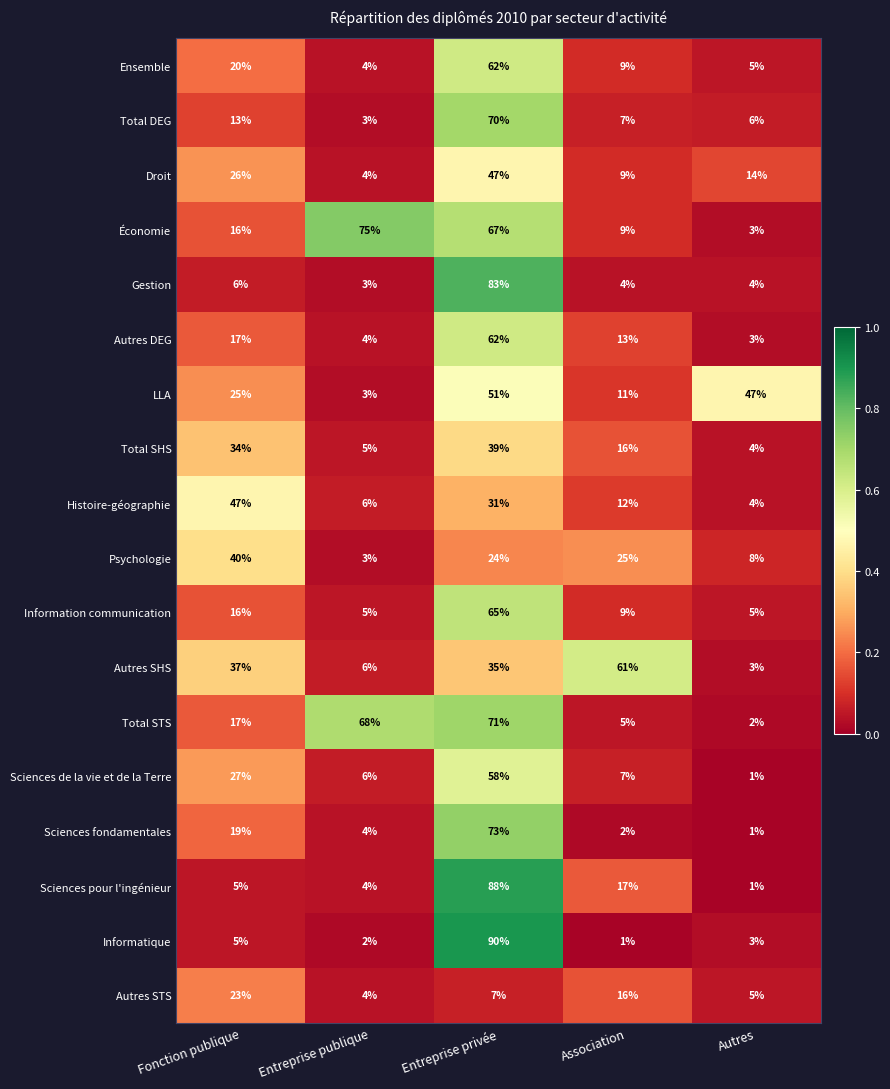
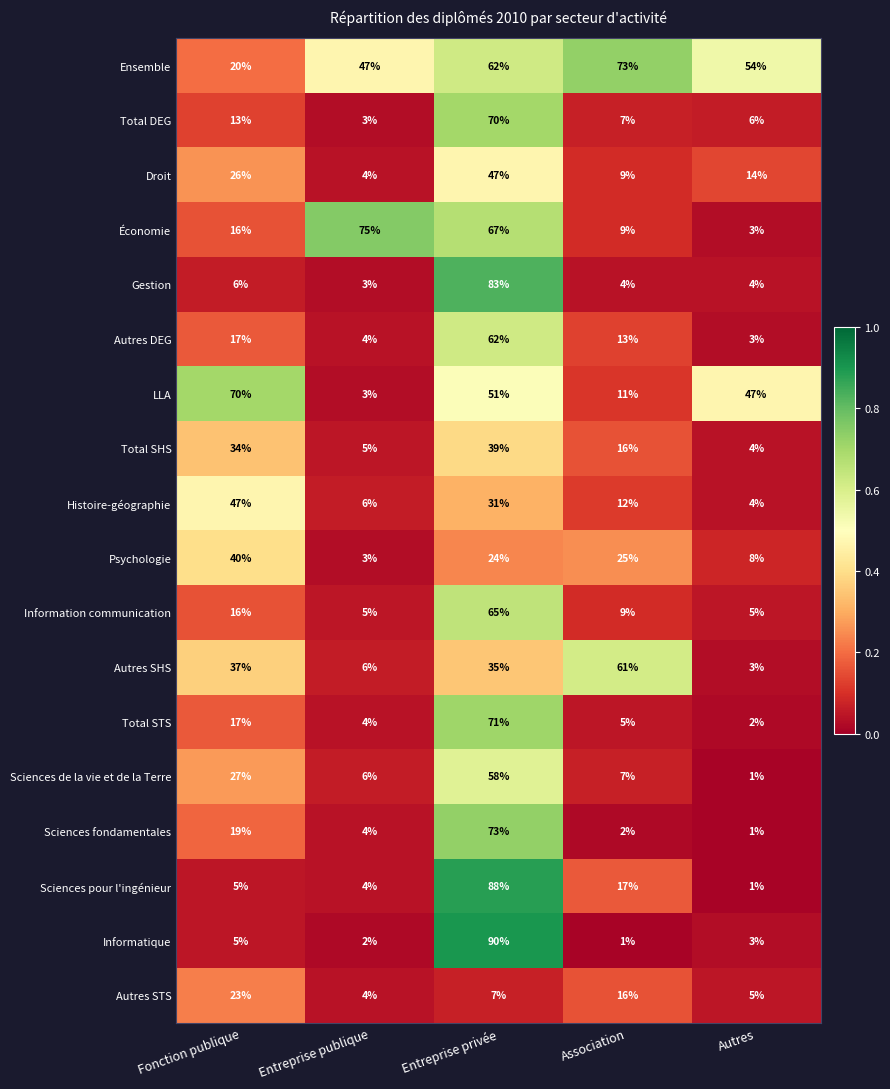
  {
    "Ensemble": {
      "Fonction publique": "20%",
-     "Entreprise publique": "4%",
+     "Entreprise publique": "47%",
      "Entreprise privée": "62%",
-     "Association": "9%",
-     "Autres": "5%"
+     "Association": "73%",
+     "Autres": "54%"
    },
    "Total DEG": {
      "Fonction publique": "13%",
      "Entreprise publique": "3%",
      "Entreprise privée": "70%",
      "Association": "7%",
      "Autres": "6%"
    },
    "Droit": {
      "Fonction publique": "26%",
      "Entreprise publique": "4%",
      "Entreprise privée": "47%",
      "Association": "9%",
      "Autres": "14%"
    },
    "Économie": {
      "Fonction publique": "16%",
      "Entreprise publique": "75%",
      "Entreprise privée": "67%",
      "Association": "9%",
      "Autres": "3%"
    },
    "Gestion": {
      "Fonction publique": "6%",
      "Entreprise publique": "3%",
      "Entreprise privée": "83%",
      "Association": "4%",
      "Autres": "4%"
    },
    "Autres DEG": {
      "Fonction publique": "17%",
      "Entreprise publique": "4%",
      "Entreprise privée": "62%",
      "Association": "13%",
      "Autres": "3%"
    },
    "LLA": {
-     "Fonction publique": "25%",
+     "Fonction publique": "70%",
      "Entreprise publique": "3%",
      "Entreprise privée": "51%",
      "Association": "11%",
      "Autres": "47%"
    },
    "Total SHS": {
      "Fonction publique": "34%",
      "Entreprise publique": "5%",
      "Entreprise privée": "39%",
      "Association": "16%",
      "Autres": "4%"
    },
    "Histoire-géographie": {
      "Fonction publique": "47%",
      "Entreprise publique": "6%",
      "Entreprise privée": "31%",
      "Association": "12%",
      "Autres": "4%"
    },
    "Psychologie": {
      "Fonction publique": "40%",
      "Entreprise publique": "3%",
      "Entreprise privée": "24%",
      "Association": "25%",
      "Autres": "8%"
    },
    "Information communication": {
      "Fonction publique": "16%",
      "Entreprise publique": "5%",
      "Entreprise privée": "65%",
      "Association": "9%",
      "Autres": "5%"
    },
    "Autres SHS": {
      "Fonction publique": "37%",
      "Entreprise publique": "6%",
      "Entreprise privée": "35%",
      "Association": "61%",
      "Autres": "3%"
    },
    "Total STS": {
      "Fonction publique": "17%",
-     "Entreprise publique": "68%",
+     "Entreprise publique": "4%",
      "Entreprise privée": "71%",
      "Association": "5%",
      "Autres": "2%"
    },
    "Sciences de la vie et de la Terre": {
      "Fonction publique": "27%",
      "Entreprise publique": "6%",
      "Entreprise privée": "58%",
      "Association": "7%",
      "Autres": "1%"
    },
    "Sciences fondamentales": {
      "Fonction publique": "19%",
      "Entreprise publique": "4%",
      "Entreprise privée": "73%",
      "Association": "2%",
      "Autres": "1%"
    },
    "Sciences pour l'ingénieur": {
      "Fonction publique": "5%",
      "Entreprise publique": "4%",
      "Entreprise privée": "88%",
      "Association": "17%",
      "Autres": "1%"
    },
    "Informatique": {
      "Fonction publique": "5%",
      "Entreprise publique": "2%",
      "Entreprise privée": "90%",
      "Association": "1%",
      "Autres": "3%"
    },
    "Autres STS": {
      "Fonction publique": "23%",
      "Entreprise publique": "4%",
      "Entreprise privée": "7%",
      "Association": "16%",
      "Autres": "5%"
    }
  }
